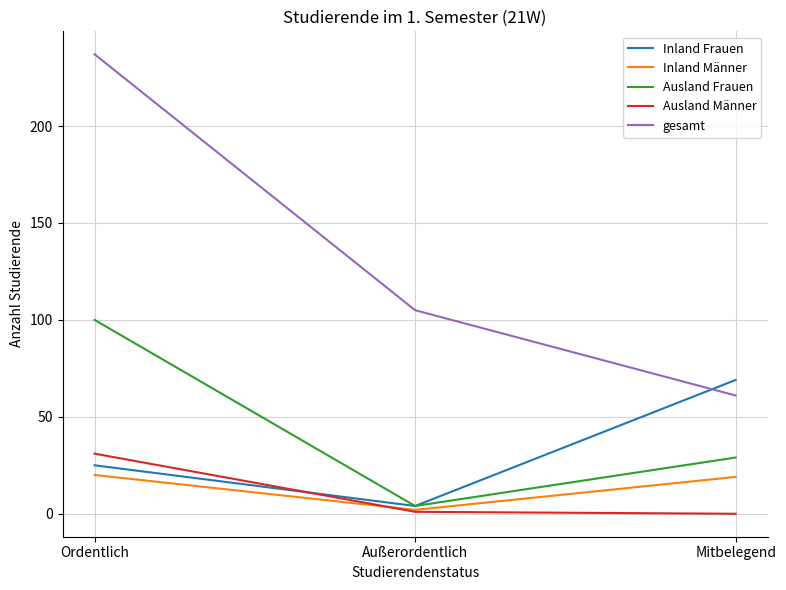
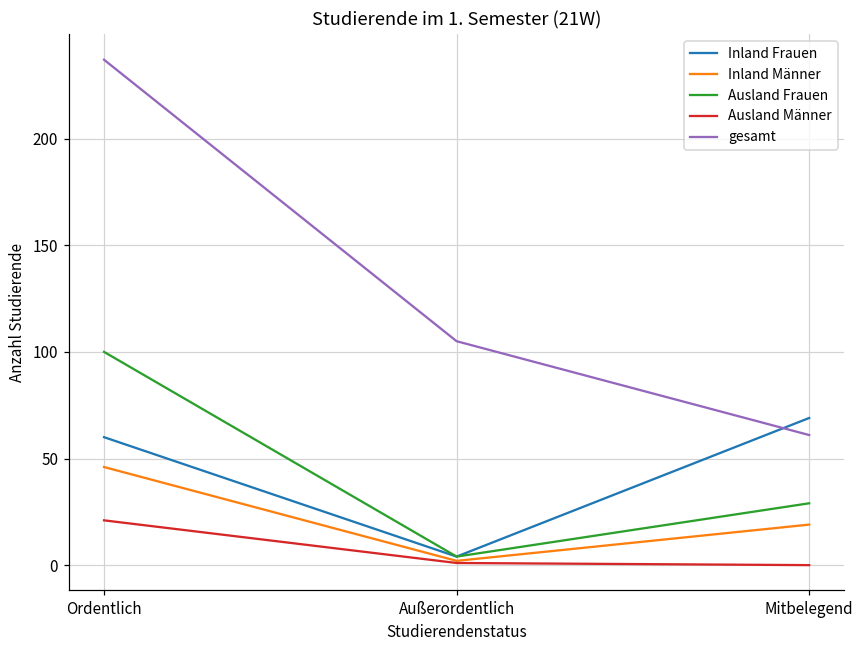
  {
    "Inland Frauen": {
-     "Ordentlich": 25,
+     "Ordentlich": 60,
      "Mitbelegend": 69
    },
    "Inland Männer": {
-     "Ordentlich": 20,
+     "Ordentlich": 46,
      "Mitbelegend": 19
    },
    "Ausland Frauen": {
      "Ordentlich": 100,
      "Mitbelegend": 29
    },
    "Ausland Männer": {
-     "Ordentlich": 31,
+     "Ordentlich": 21,
      "Mitbelegend": 0
    },
    "gesamt": {
      "Ordentlich": 237,
      "Außerordentlich": 105,
      "Mitbelegend": 61
    }
  }
